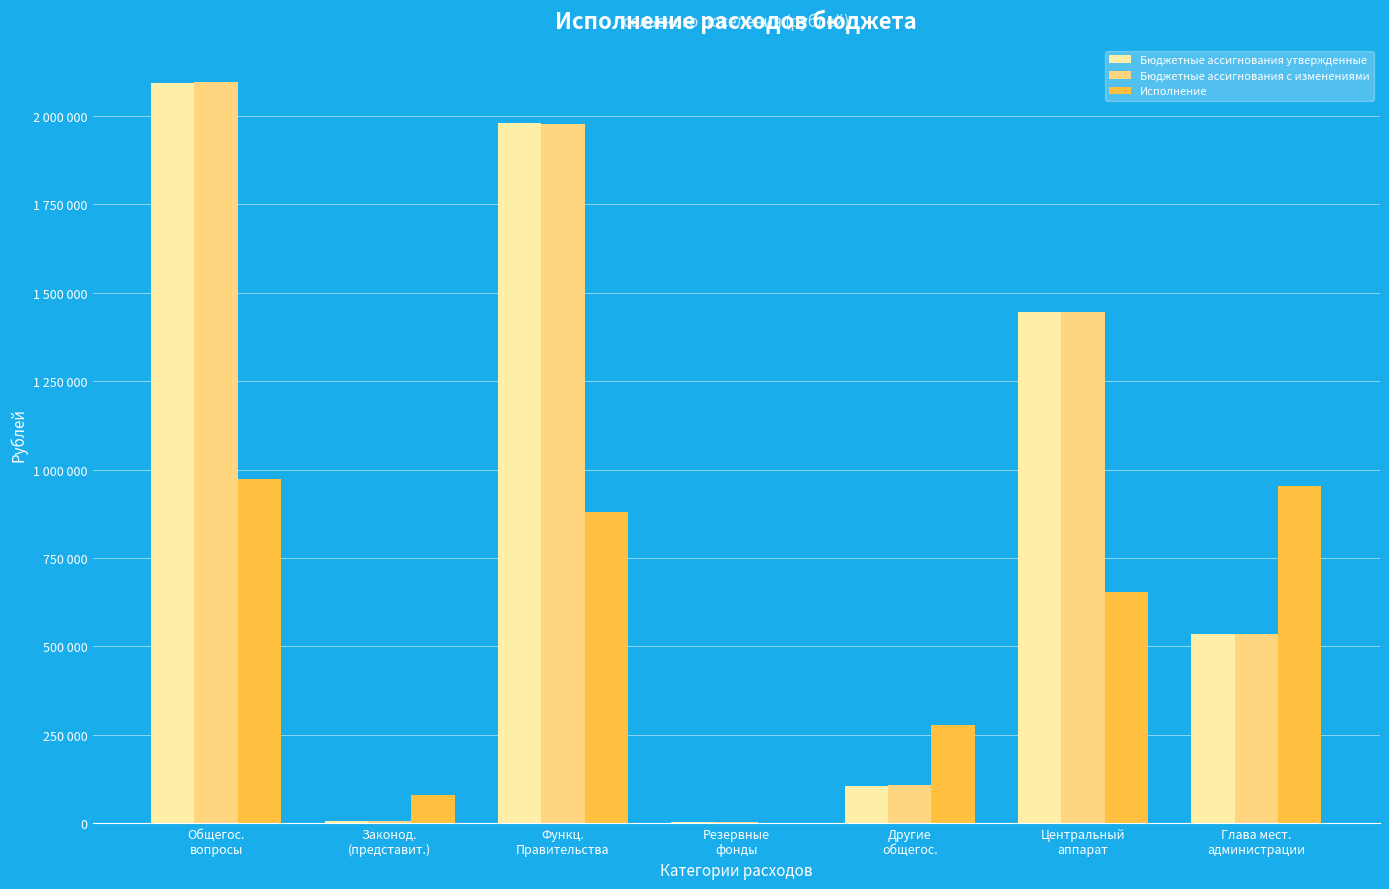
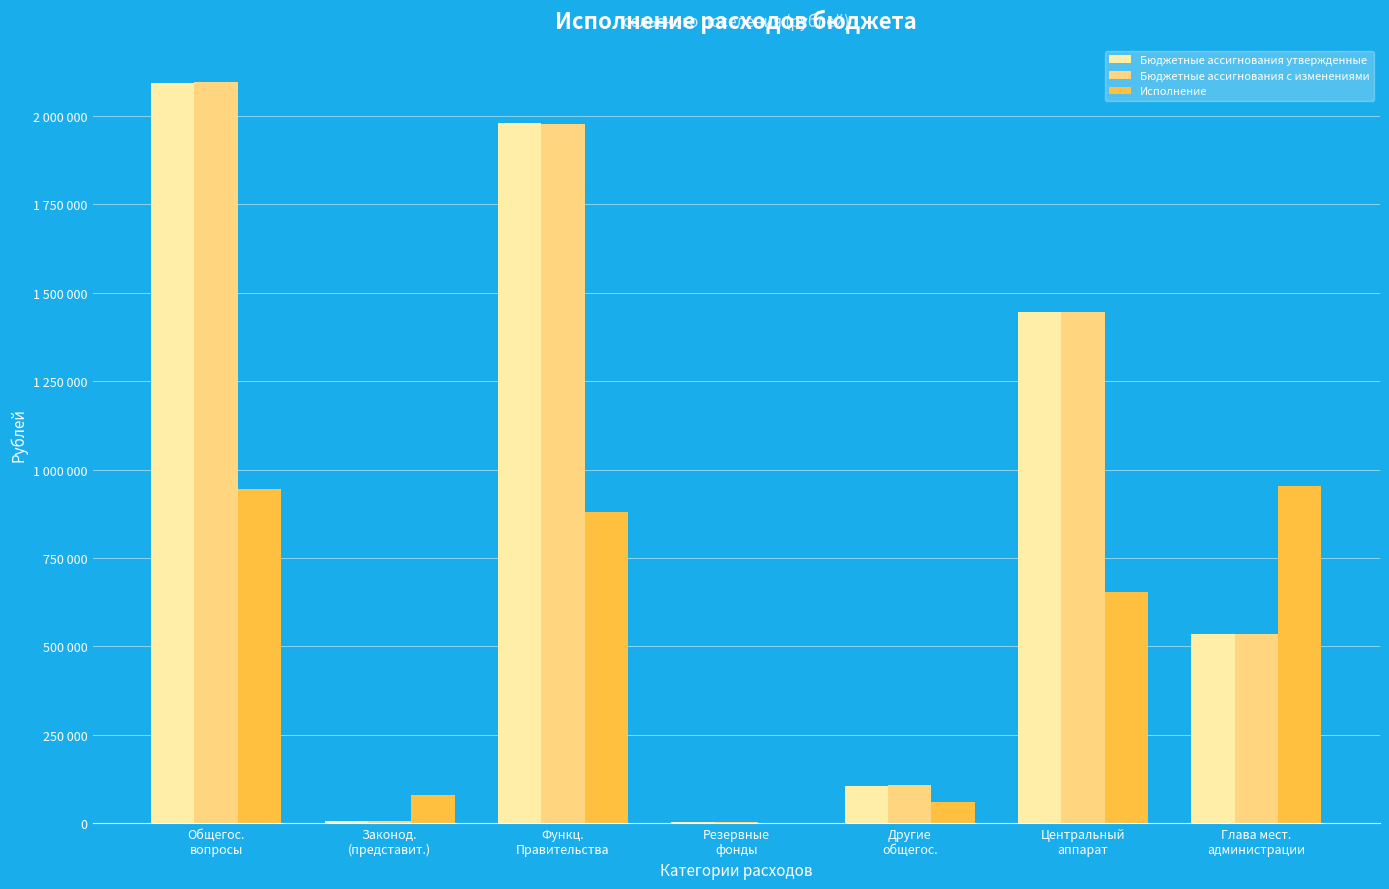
  {
    "Исполнение": {
-     "Общегос. вопросы": 970000,
+     "Общегос. вопросы": 940000,
      "Законод. (представит.)": 80000,
      "Функц. Правительства": 880000,
      "Резервные фонды": 0,
-     "Другие общегос.": 280000,
+     "Другие общегос.": 60000,
      "Центральный аппарат": 650000,
      "Глава мест. администрации": 950000
    }
  }
